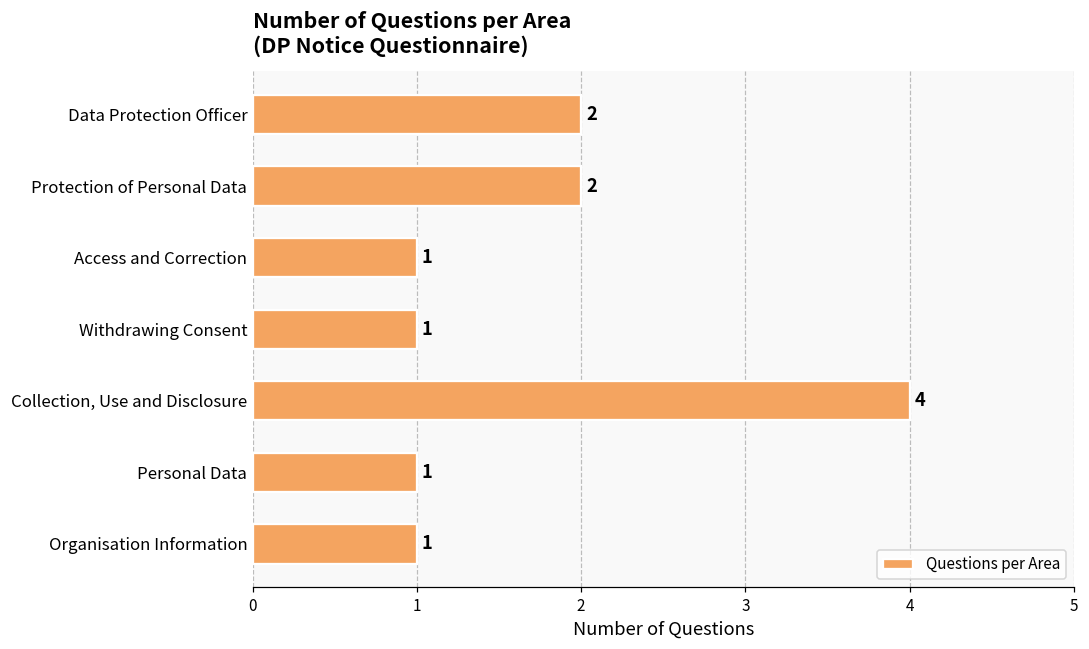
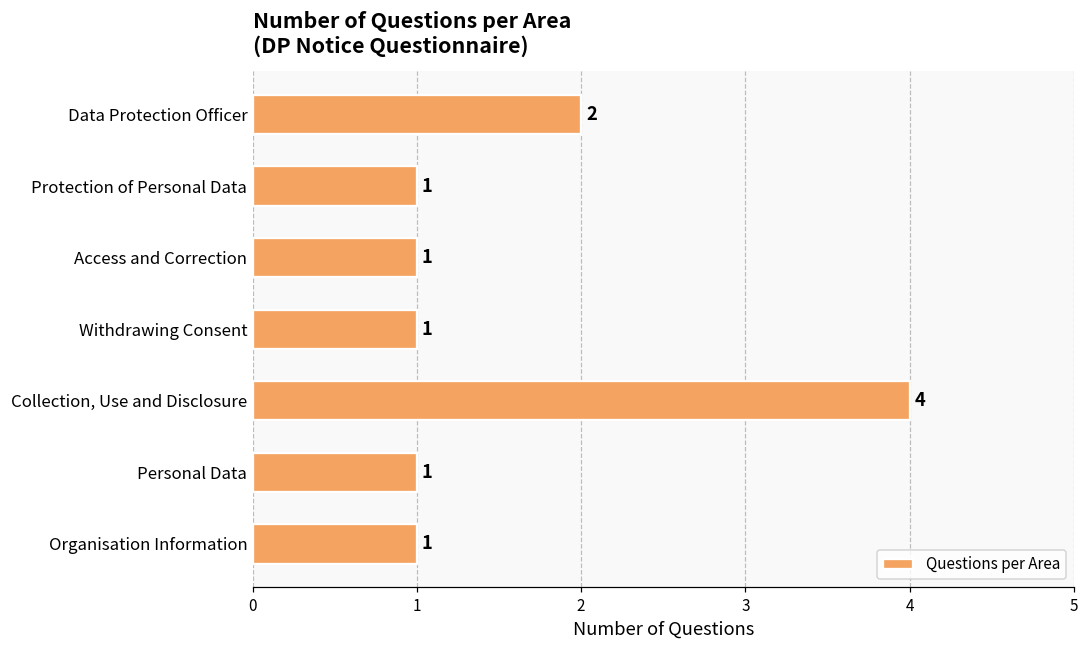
  {
    "Data Protection Officer": 2,
-   "Protection of Personal Data": 2,
+   "Protection of Personal Data": 1,
    "Access and Correction": 1,
    "Withdrawing Consent": 1,
    "Collection, Use and Disclosure": 4,
    "Personal Data": 1,
    "Organisation Information": 1
  }
